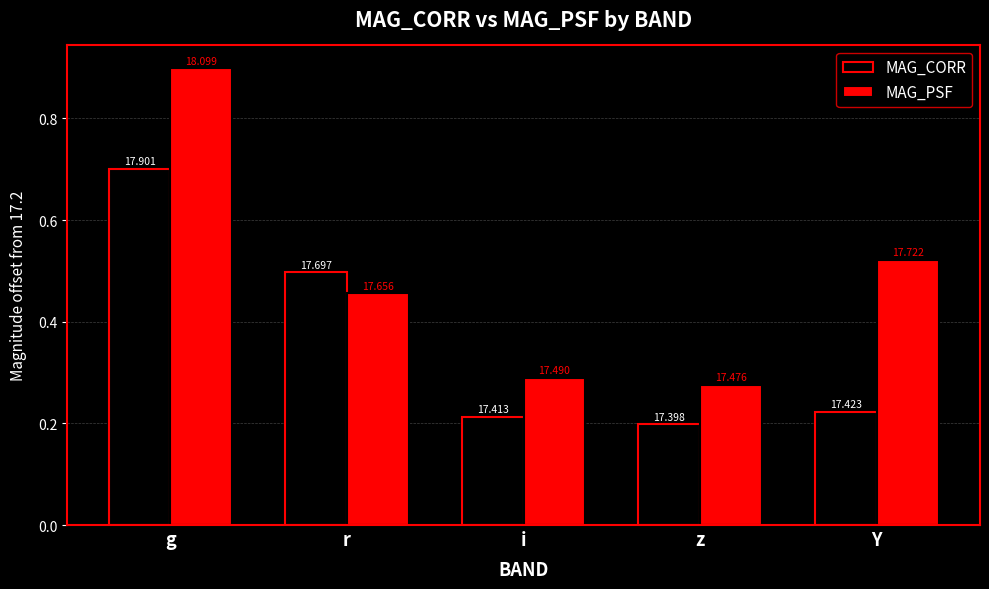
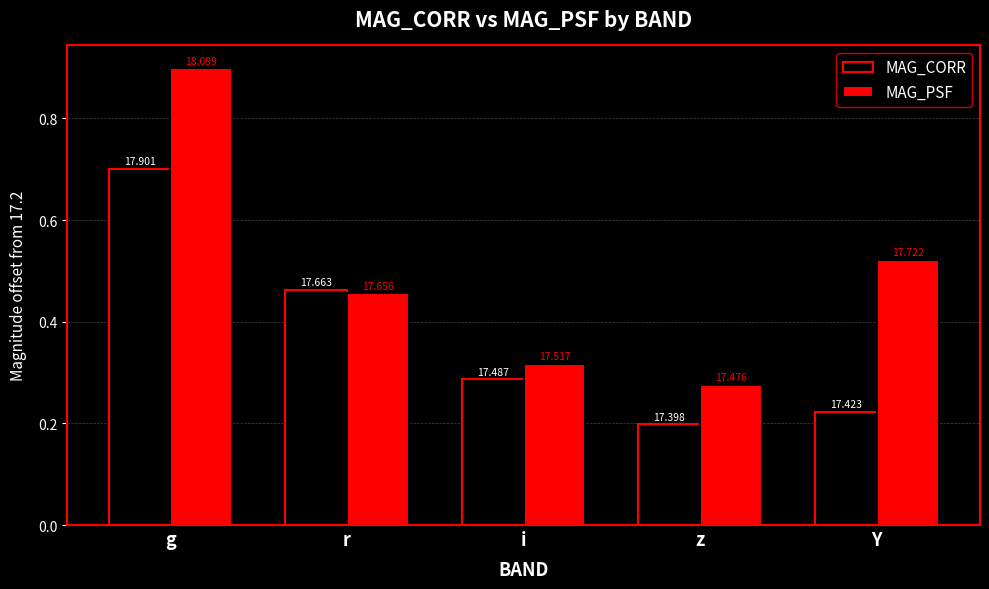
  {
    "MAG_CORR": {
-     "r": 17.697,
-     "i": 17.413
+     "r": 17.663,
+     "i": 17.487
    },
    "MAG_PSF": {
-     "i": 17.490
+     "i": 17.517
    }
  }
